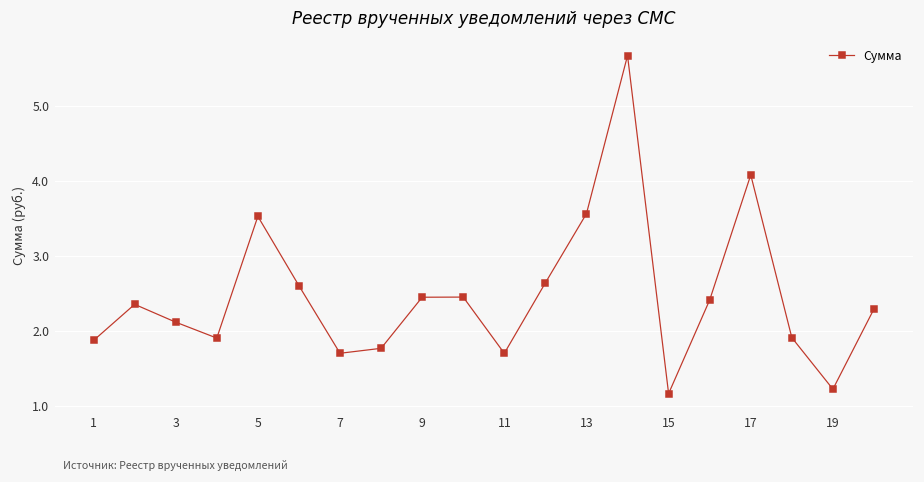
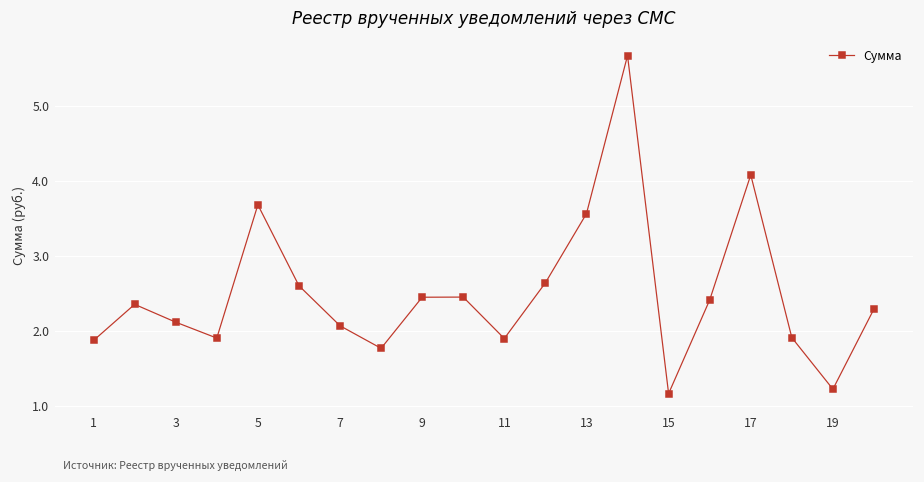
  {
    "1": 1.9,
    "3": 2.1,
-   "5": 3.5,
-   "7": 1.7,
+   "5": 3.7,
+   "7": 2.1,
    "9": 2.4,
-   "11": 1.7,
+   "11": 1.9,
    "13": 3.6,
    "15": 1.2,
    "17": 4.1,
    "19": 1.2
  }
